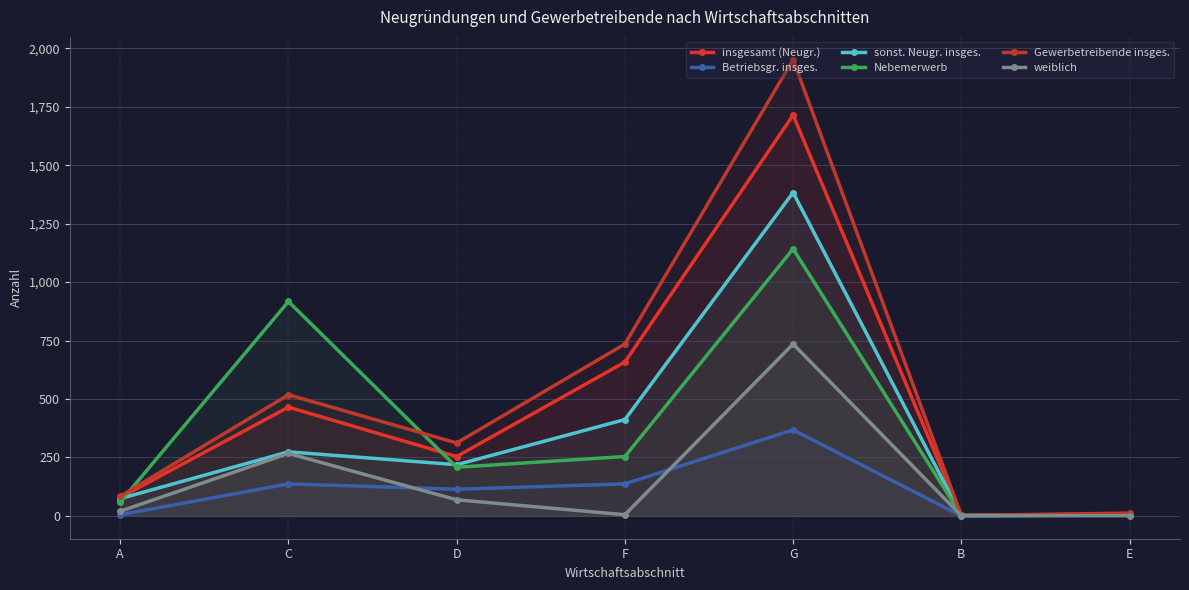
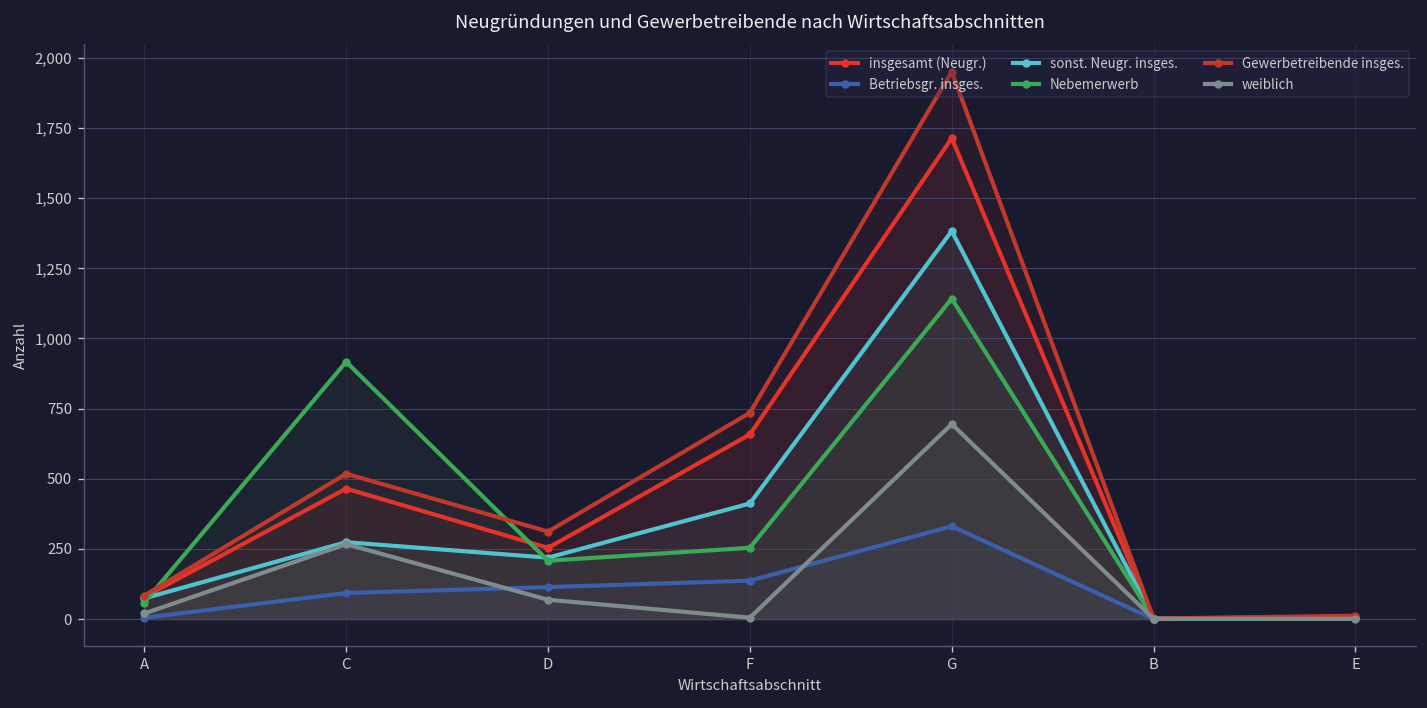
  {
    "Betriebsgr. insges.": {
      "A": "10",
-     "C": "140",
+     "C": "90",
      "D": "110",
      "F": "140",
-     "G": "370"
+     "G": "330"
    },
    "sonst. Neugr. insges.": {
      "D": "220",
      "F": "410",
      "G": "1,380"
    },
    "Nebemerwerb": {
      "A": "60",
      "C": "920",
      "D": "210",
      "F": "250",
      "G": "1,140"
    },
    "weiblich": {
      "A": "20",
      "D": "70",
      "F": "10",
-     "G": "740"
+     "G": "700"
    }
  }
